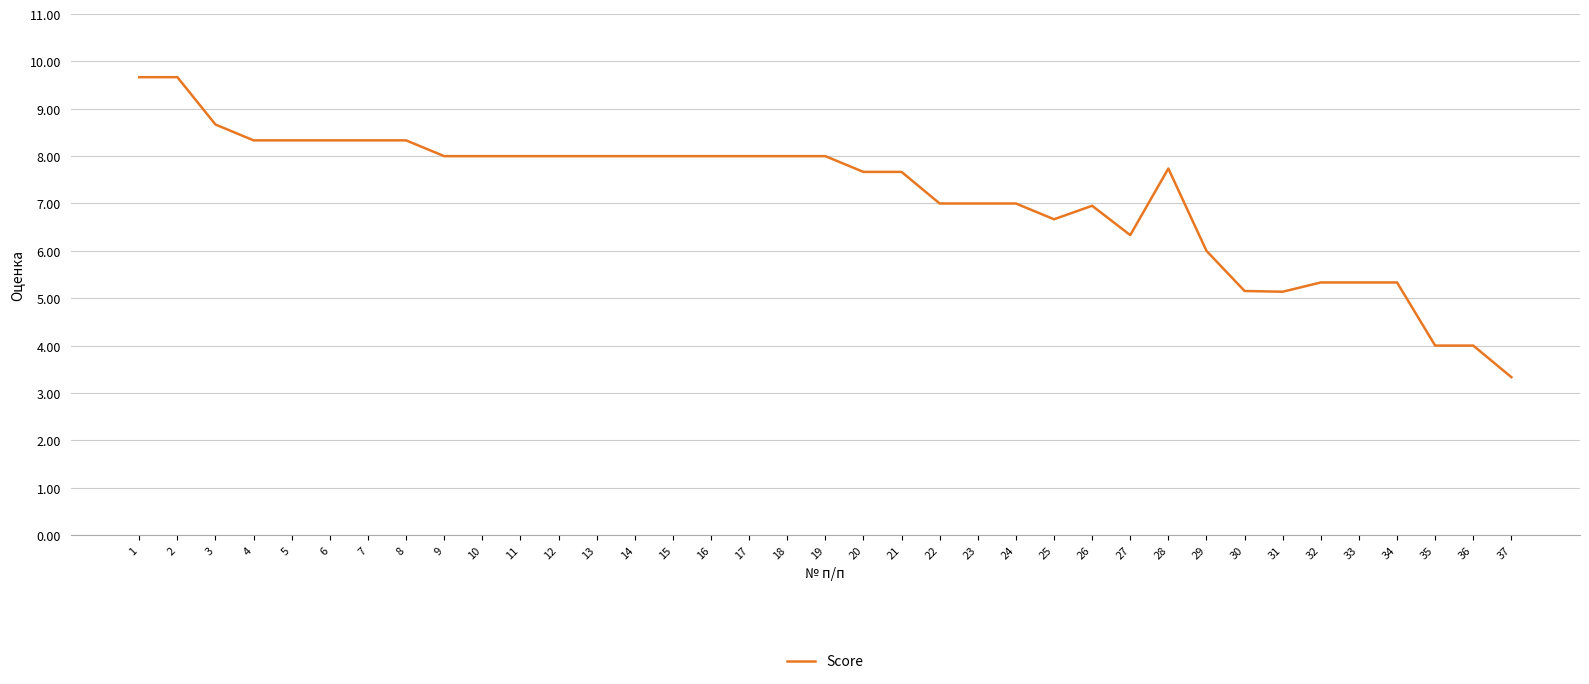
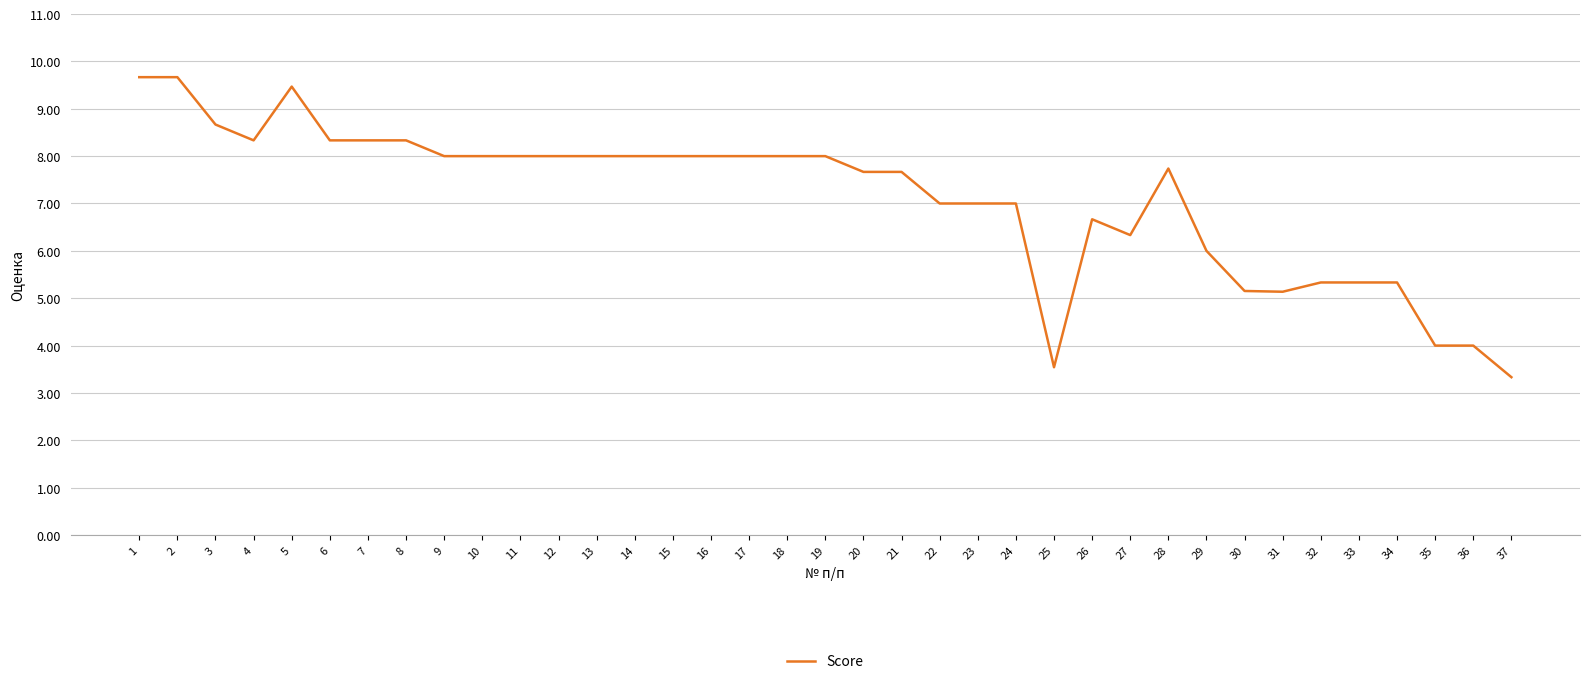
  {
    "1": 9.7,
    "2": 9.7,
    "3": 8.7,
    "4": 8.3,
-   "5": 8.3,
+   "5": 9.5,
    "6": 8.3,
    "7": 8.3,
    "8": 8.3,
    "9": 8.0,
    "10": 8.0,
    "11": 8.0,
    "12": 8.0,
    "13": 8.0,
    "14": 8.0,
    "15": 8.0,
    "16": 8.0,
    "17": 8.0,
    "18": 8.0,
    "19": 8.0,
    "20": 7.7,
    "21": 7.7,
    "22": 7.0,
    "23": 7.0,
    "24": 7.0,
-   "25": 6.7,
-   "26": 7.0,
+   "25": 3.5,
+   "26": 6.7,
    "27": 6.3,
    "28": 7.7,
    "29": 6.0,
    "30": 5.2,
    "31": 5.1,
    "32": 5.3,
    "33": 5.3,
    "34": 5.3,
    "35": 4.0,
    "36": 4.0,
    "37": 3.3
  }
